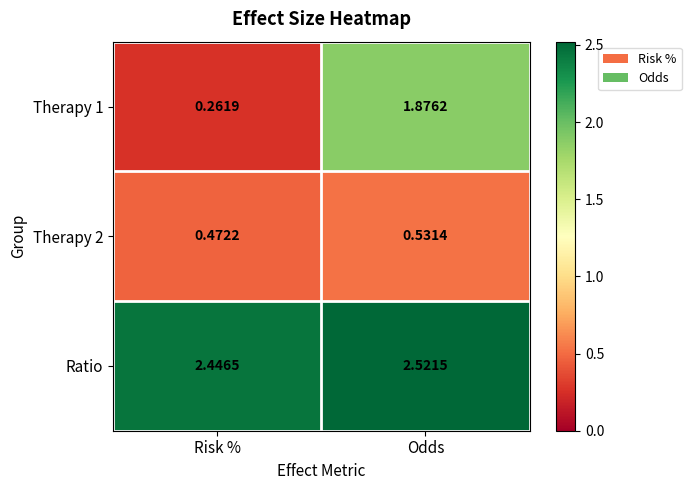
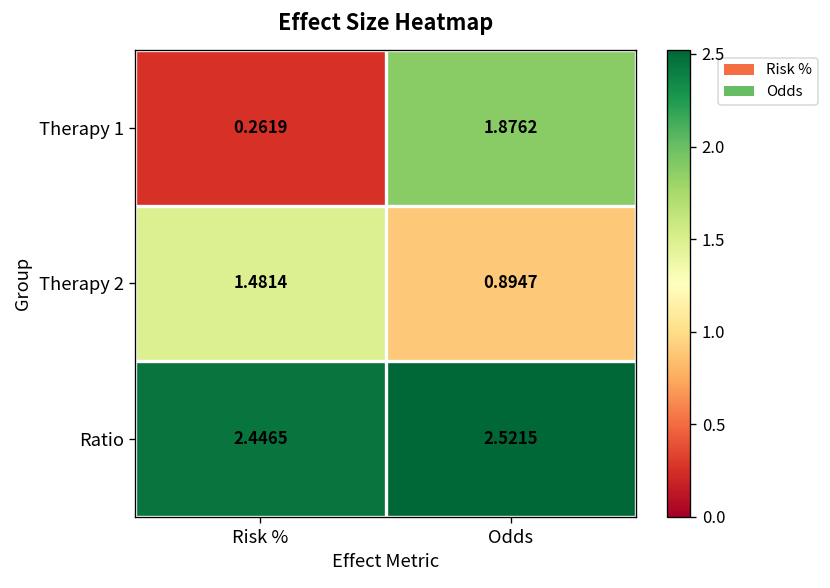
  {
    "Therapy 1": {
      "Risk %": 0.2619,
      "Odds": 1.8762
    },
    "Therapy 2": {
-     "Risk %": 0.4722,
-     "Odds": 0.5314
+     "Risk %": 1.4814,
+     "Odds": 0.8947
    },
    "Ratio": {
      "Risk %": 2.4465,
      "Odds": 2.5215
    }
  }
